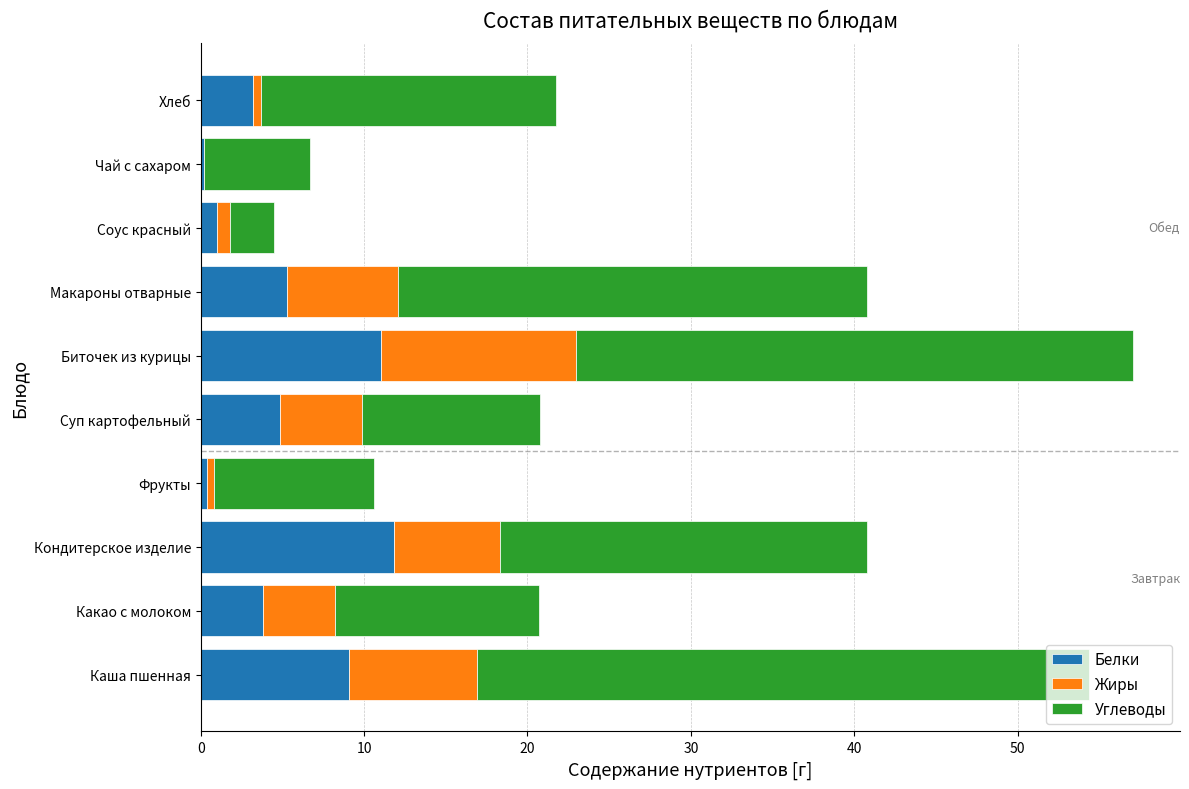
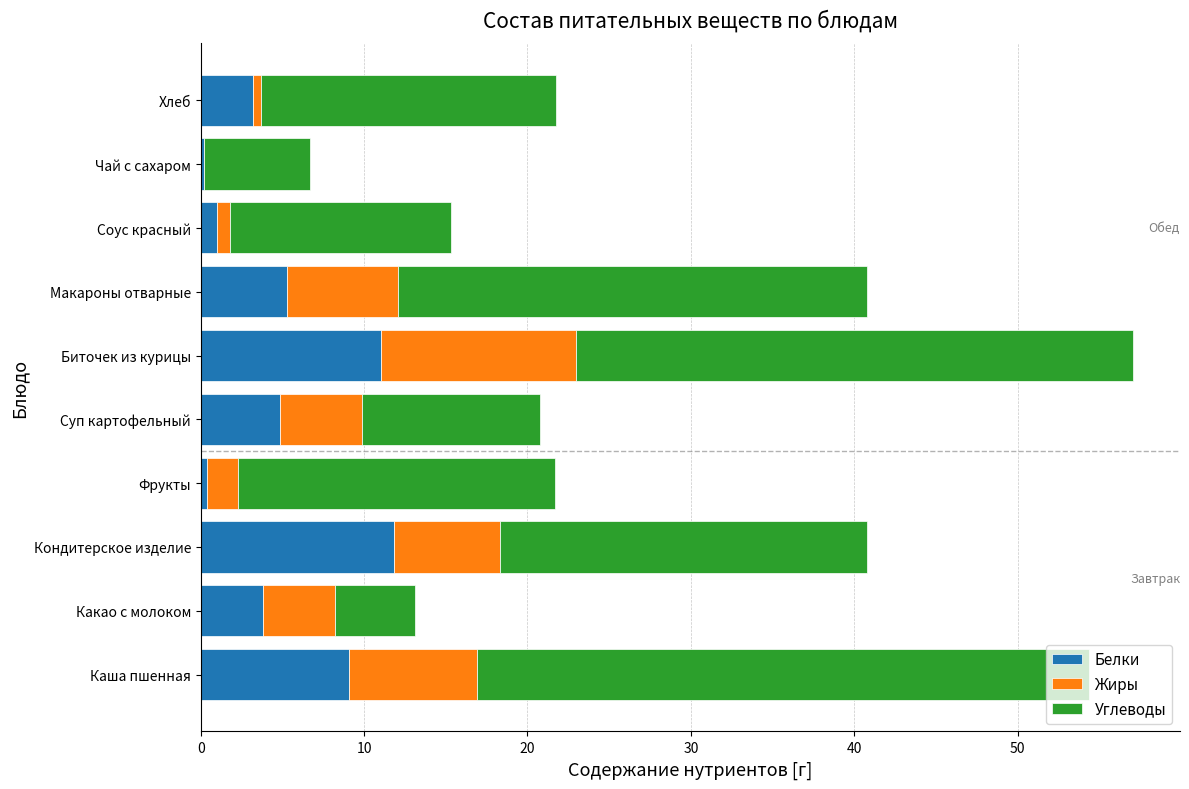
  {
    "Белки": {
      "Хлеб": 3.2,
      "Чай с сахаром": 0.2,
      "Соус красный": 1.0,
      "Макароны отварные": 5.3,
      "Биточек из курицы": 11.0,
      "Суп картофельный": 4.8,
      "Фрукты": 0.4,
      "Кондитерское изделие": 11.8,
      "Какао с молоком": 3.8,
      "Каша пшенная": 9.1
    },
    "Жиры": {
      "Хлеб": 0.5,
      "Чай с сахаром": 0.0,
      "Соус красный": 0.8,
      "Макароны отварные": 6.8,
      "Биточек из курицы": 12.0,
      "Суп картофельный": 5.0,
-     "Фрукты": 0.4,
+     "Фрукты": 1.9,
      "Кондитерское изделие": 6.5,
      "Какао с молоком": 4.4,
      "Каша пшенная": 7.8
    },
    "Углеводы": {
      "Хлеб": 18.1,
      "Чай с сахаром": 6.5,
-     "Соус красный": 2.7,
+     "Соус красный": 13.5,
      "Макароны отварные": 28.7,
      "Биточек из курицы": 34.1,
      "Суп картофельный": 10.9,
-     "Фрукты": 9.8,
+     "Фрукты": 19.4,
      "Кондитерское изделие": 22.5,
-     "Какао с молоком": 12.5
+     "Какао с молоком": 4.9
    }
  }
